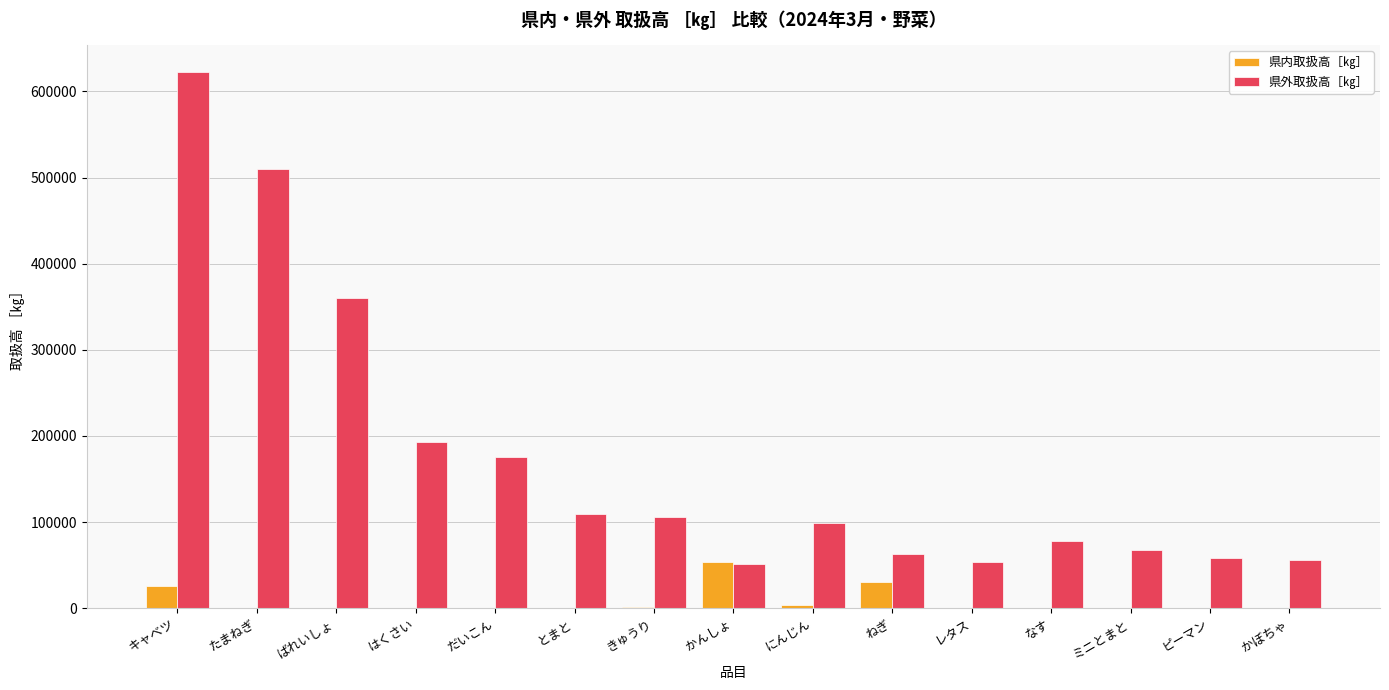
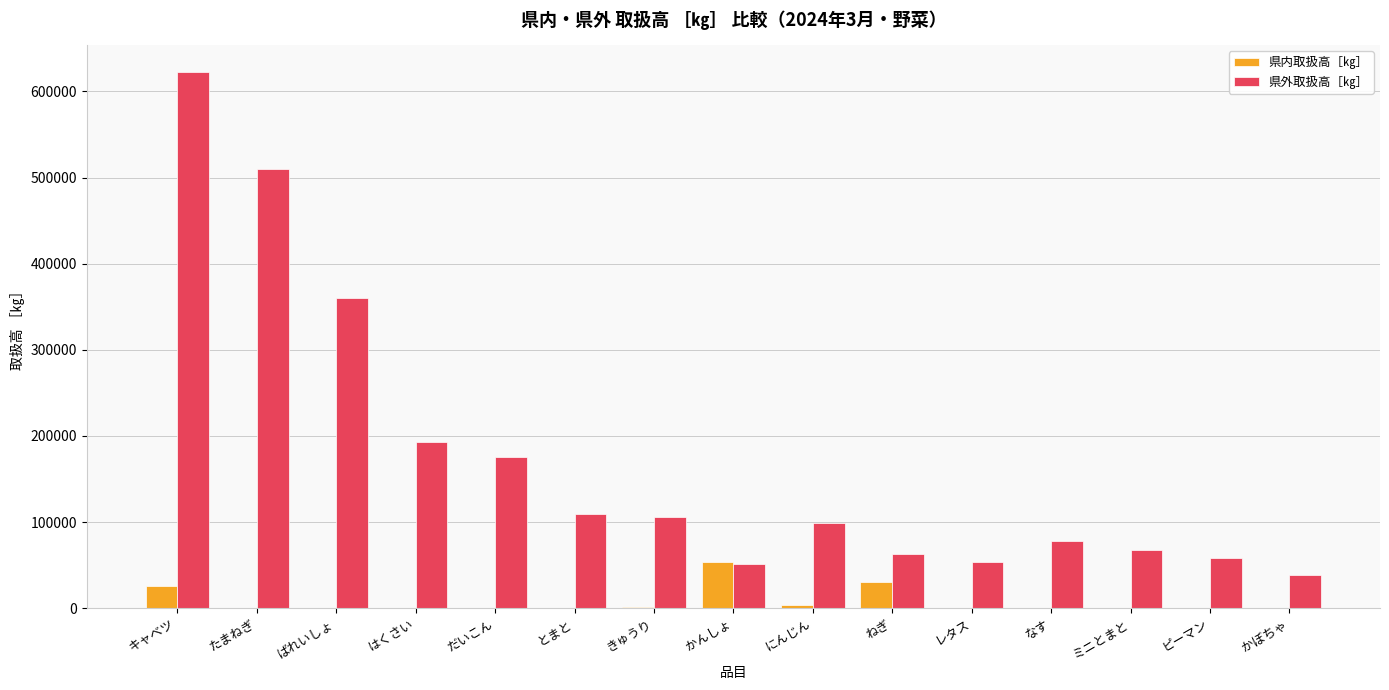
  {
    "県内取扱高［㎏］": {
      "キャベツ": 30000,
      "たまねぎ": 0,
      "かんしょ": 50000,
      "にんじん": 0,
      "ねぎ": 30000,
      "なす": 0,
      "ピーマン": 0,
      "かぼちゃ": 0
    },
    "県外取扱高［㎏］": {
      "キャベツ": 620000,
      "たまねぎ": 510000,
      "ばれいしょ": 360000,
      "はくさい": 190000,
      "だいこん": 180000,
      "とまと": 110000,
      "きゅうり": 110000,
      "かんしょ": 50000,
      "にんじん": 100000,
      "ねぎ": 60000,
      "レタス": 50000,
      "なす": 80000,
      "ミニとまと": 70000,
      "ピーマン": 60000,
-     "かぼちゃ": 60000
+     "かぼちゃ": 40000
    }
  }
